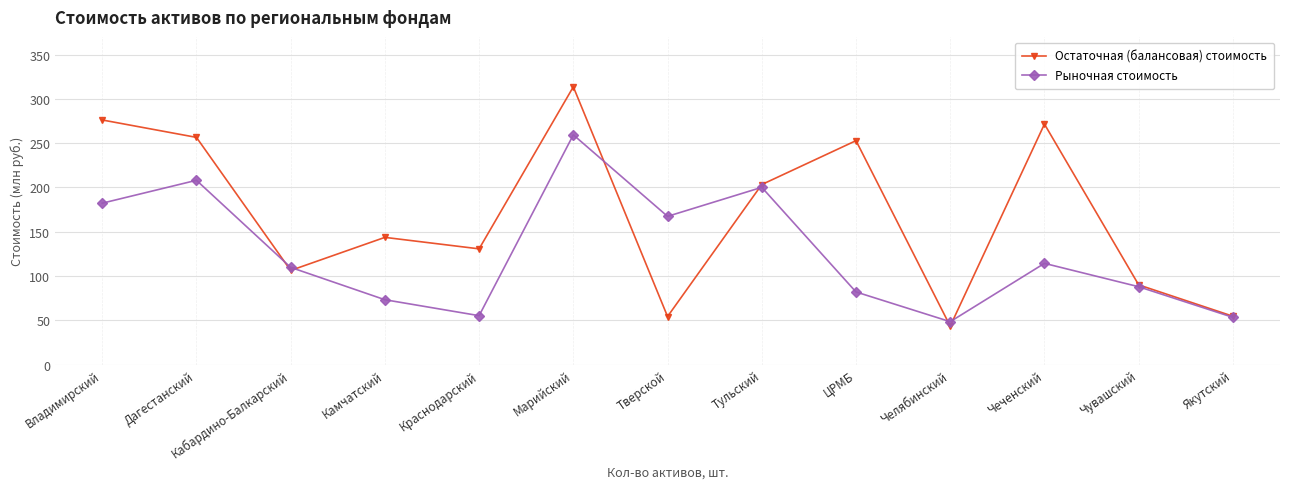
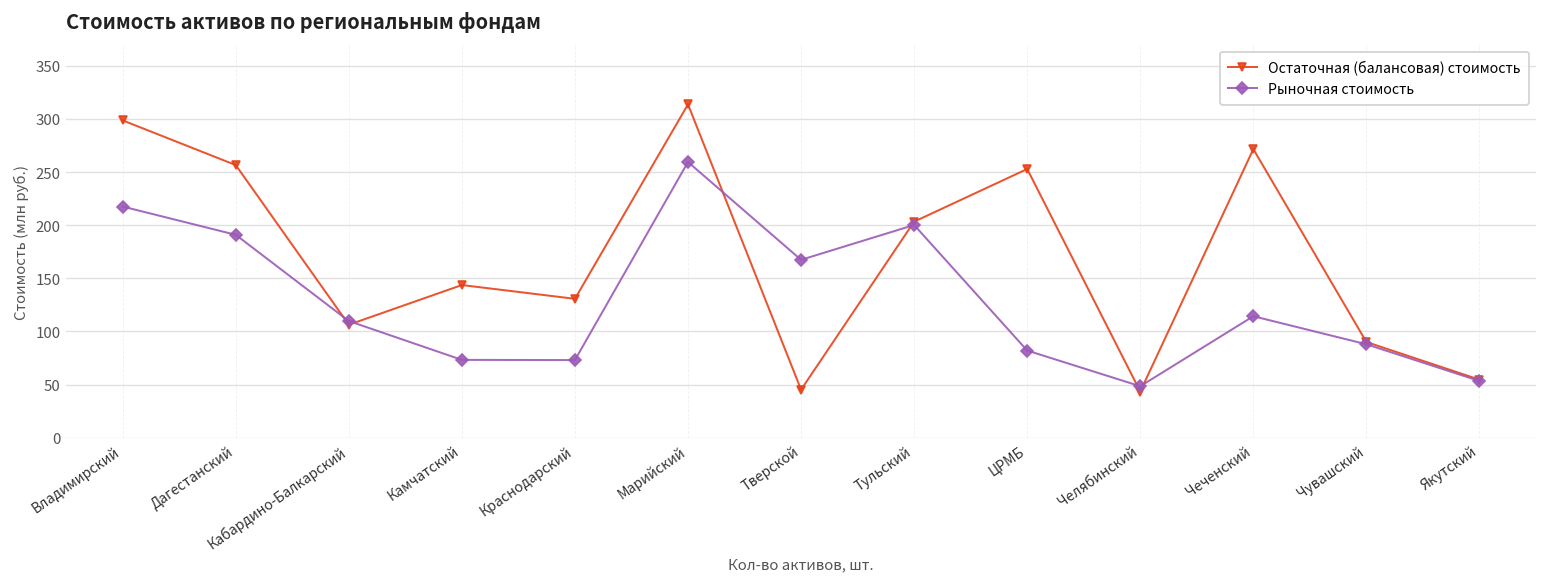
  {
    "Остаточная (балансовая) стоимость": {
-     "Владимирский": 280,
+     "Владимирский": 300,
      "Дагестанский": 260,
      "Кабардино-Балкарский": 110,
      "Камчатский": 140,
      "Краснодарский": 130,
      "Марийский": 310,
-     "Тверской": 54,
+     "Тверской": 45,
      "Тульский": 200,
      "ЦРМБ": 250,
      "Челябинский": 40,
      "Чеченский": 270
    },
    "Рыночная стоимость": {
-     "Владимирский": 180,
-     "Дагестанский": 210,
+     "Владимирский": 220,
+     "Дагестанский": 190,
      "Кабардино-Балкарский": 110,
      "Камчатский": 70,
-     "Краснодарский": 60,
+     "Краснодарский": 70,
      "Марийский": 260,
      "Тверской": 170,
      "Тульский": 200,
      "ЦРМБ": 80,
      "Челябинский": 50,
      "Чеченский": 110
    }
  }
